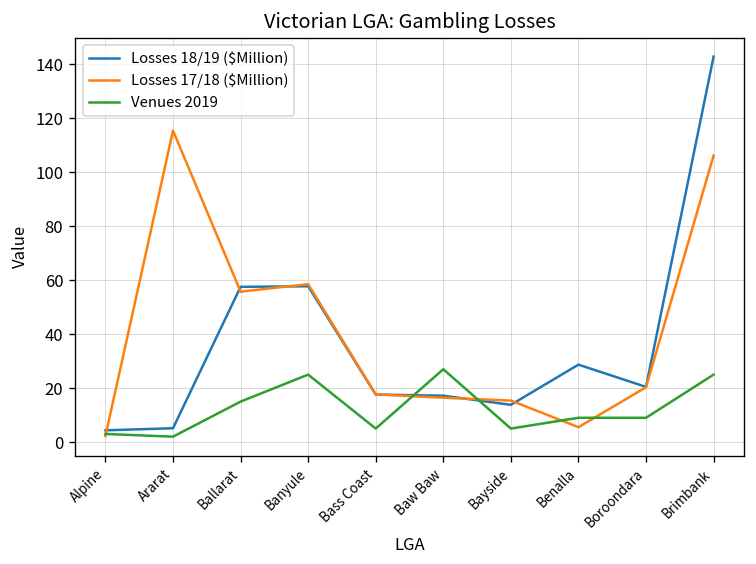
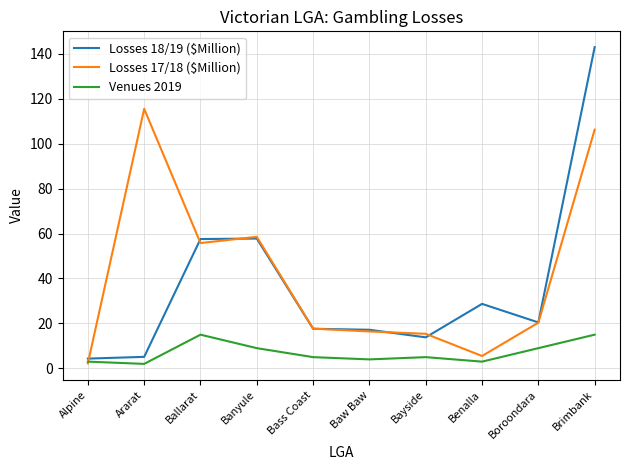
  {
    "Losses 18/19 ($Million)": {
      "Alpine": 4,
      "Ararat": 5,
      "Ballarat": 58,
      "Bayside": 14,
      "Benalla": 29,
      "Brimbank": 143
    },
    "Losses 17/18 ($Million)": {
      "Ararat": 115,
      "Ballarat": 56,
      "Bayside": 15,
      "Benalla": 6,
      "Brimbank": 106
    },
    "Venues 2019": {
      "Ararat": 2,
      "Ballarat": 15,
-     "Banyule": 25,
+     "Banyule": 9,
      "Bass Coast": 5,
-     "Baw Baw": 27,
+     "Baw Baw": 4,
      "Bayside": 5,
-     "Benalla": 9,
+     "Benalla": 3,
      "Boroondara": 9,
-     "Brimbank": 25
+     "Brimbank": 15
    }
  }
